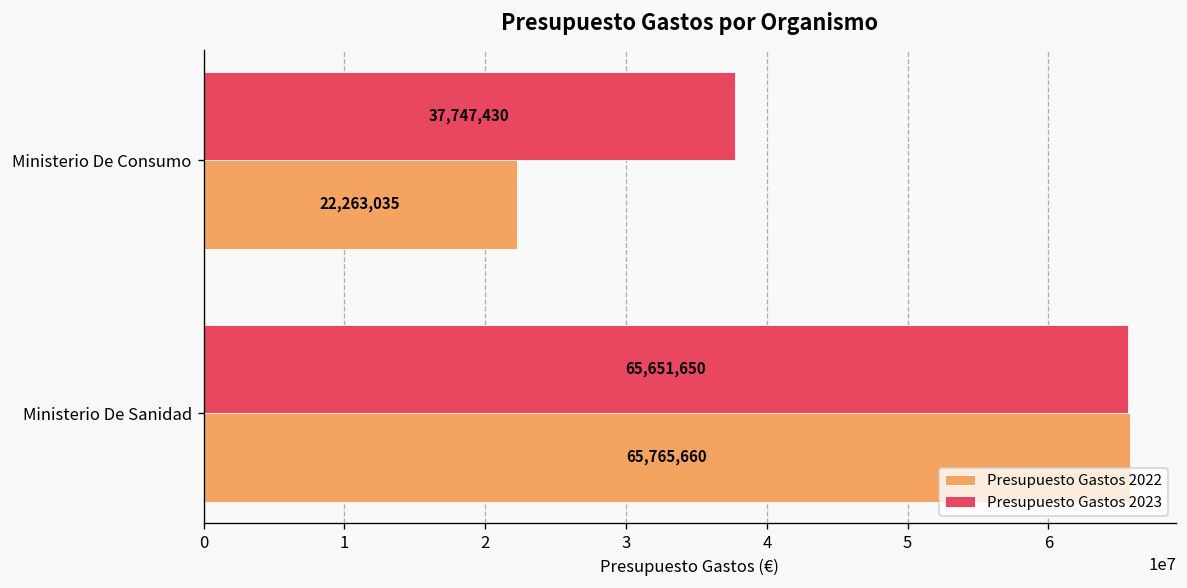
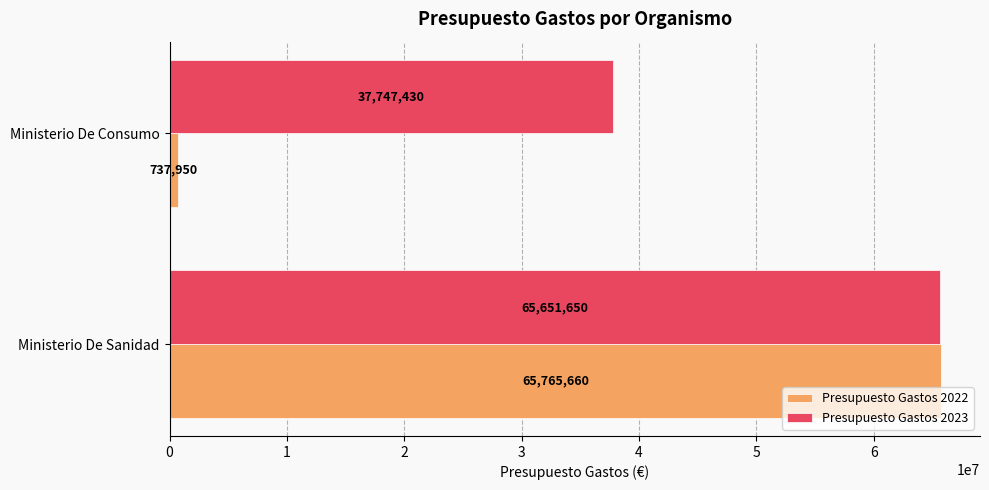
  {
    "Presupuesto Gastos 2022": {
-     "Ministerio De Consumo": "22,263,035",
+     "Ministerio De Consumo": "737,950",
      "Ministerio De Sanidad": "65,765,660"
    },
    "Presupuesto Gastos 2023": {
      "Ministerio De Consumo": "37,747,430",
      "Ministerio De Sanidad": "65,651,650"
    }
  }
